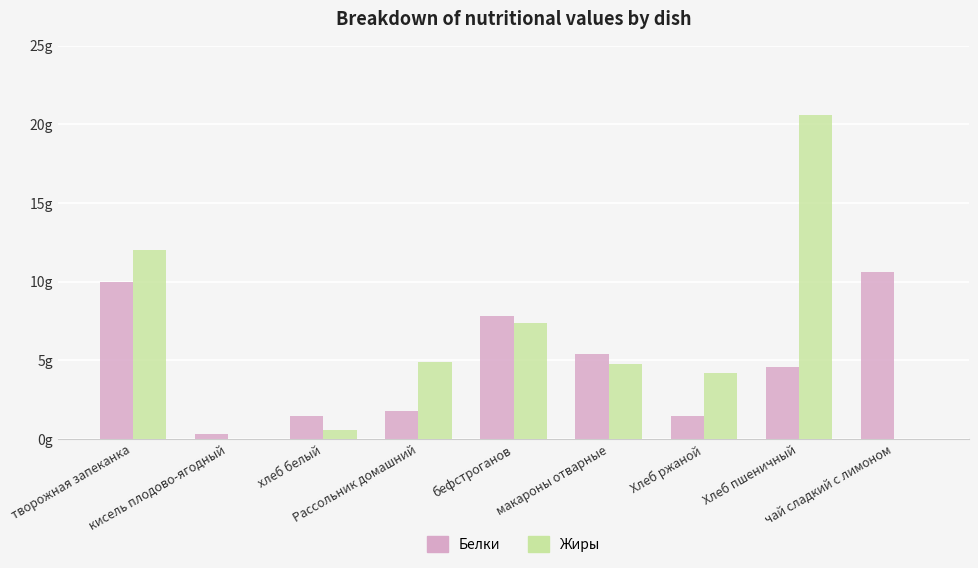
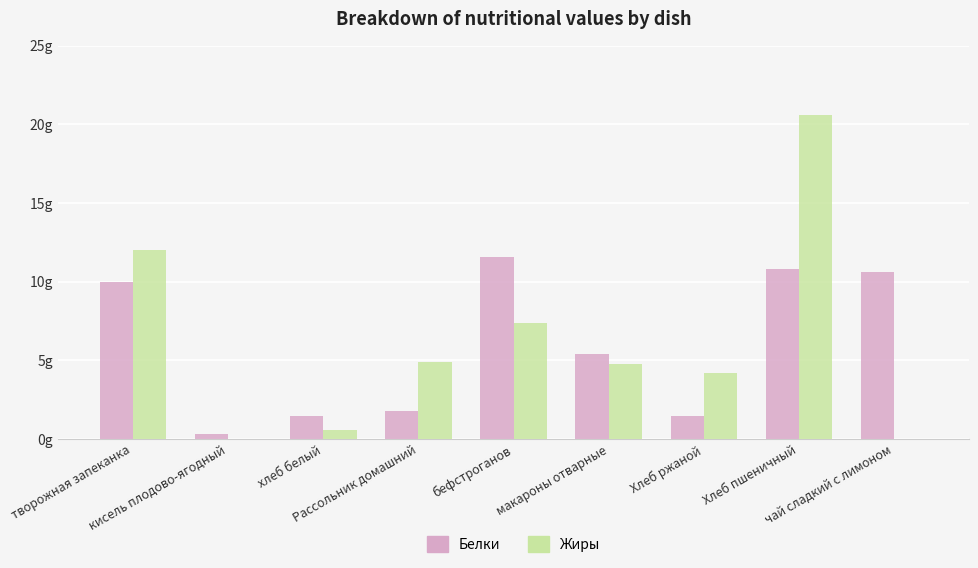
  {
    "Белки": {
      "творожная запеканка": "10.0g",
      "кисель плодово-ягодный": "0.3g",
      "хлеб белый": "1.5g",
      "Рассольник домашний": "1.8g",
-     "бефстроганов": "7.8g",
+     "бефстроганов": "11.6g",
      "макароны отварные": "5.4g",
      "Хлеб ржаной": "1.5g",
-     "Хлеб пшеничный": "4.6g",
+     "Хлеб пшеничный": "10.8g",
      "чай сладкий с лимоном": "10.6g"
    },
    "Жиры": {
      "творожная запеканка": "12.0g",
      "кисель плодово-ягодный": "0.0g",
      "хлеб белый": "0.6g",
      "Рассольник домашний": "4.9g",
      "бефстроганов": "7.4g",
      "макароны отварные": "4.8g",
      "Хлеб ржаной": "4.2g",
      "Хлеб пшеничный": "20.6g",
      "чай сладкий с лимоном": "0.0g"
    }
  }
